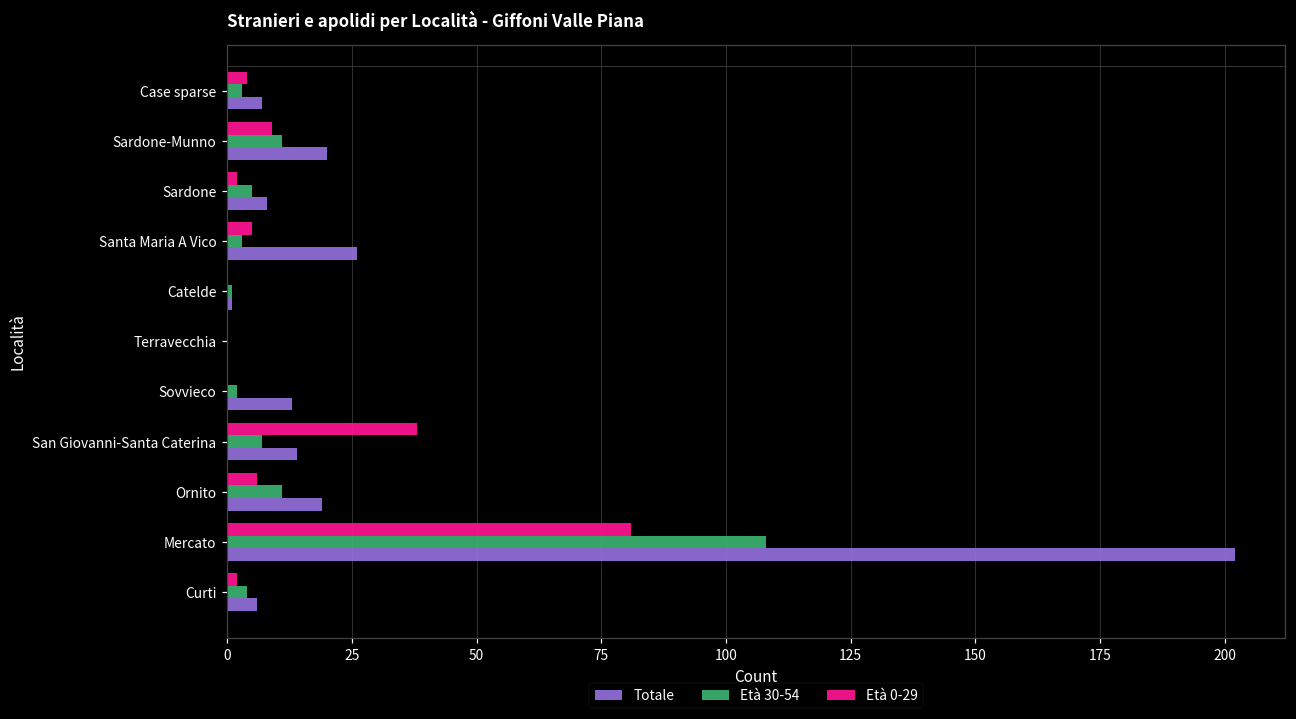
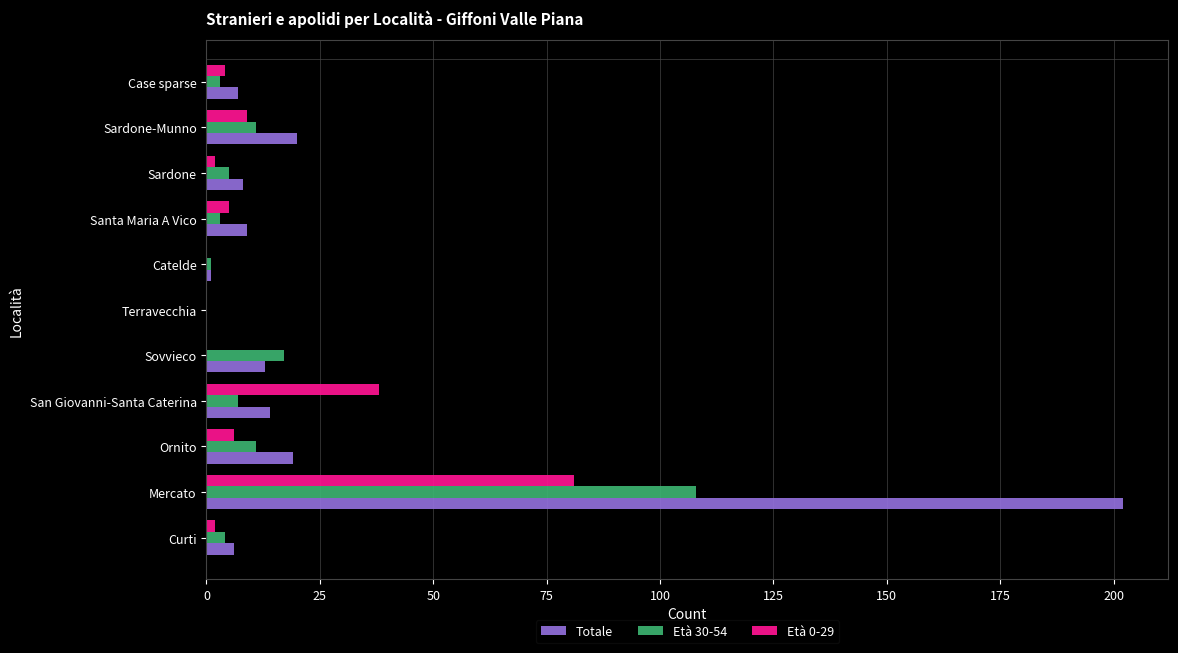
  {
    "Totale": {
      "Case sparse": 7,
      "Sardone-Munno": 20,
      "Sardone": 8,
-     "Santa Maria A Vico": 26,
+     "Santa Maria A Vico": 9,
      "Catelde": 1,
      "Terravecchia": 0,
      "Sovvieco": 13,
      "San Giovanni-Santa Caterina": 14,
      "Ornito": 19,
      "Mercato": 202,
      "Curti": 6
    },
    "Età 30-54": {
      "Case sparse": 3,
      "Sardone-Munno": 11,
      "Sardone": 5,
      "Santa Maria A Vico": 3,
      "Catelde": 1,
      "Terravecchia": 0,
-     "Sovvieco": 2,
+     "Sovvieco": 17,
      "San Giovanni-Santa Caterina": 7,
      "Ornito": 11,
      "Mercato": 108,
      "Curti": 4
    },
    "Età 0-29": {
      "Case sparse": 4,
      "Sardone-Munno": 9,
      "Sardone": 2,
      "Santa Maria A Vico": 5,
      "Catelde": 0,
      "Terravecchia": 0,
      "Sovvieco": 0,
      "San Giovanni-Santa Caterina": 38,
      "Ornito": 6,
      "Mercato": 81,
      "Curti": 2
    }
  }
